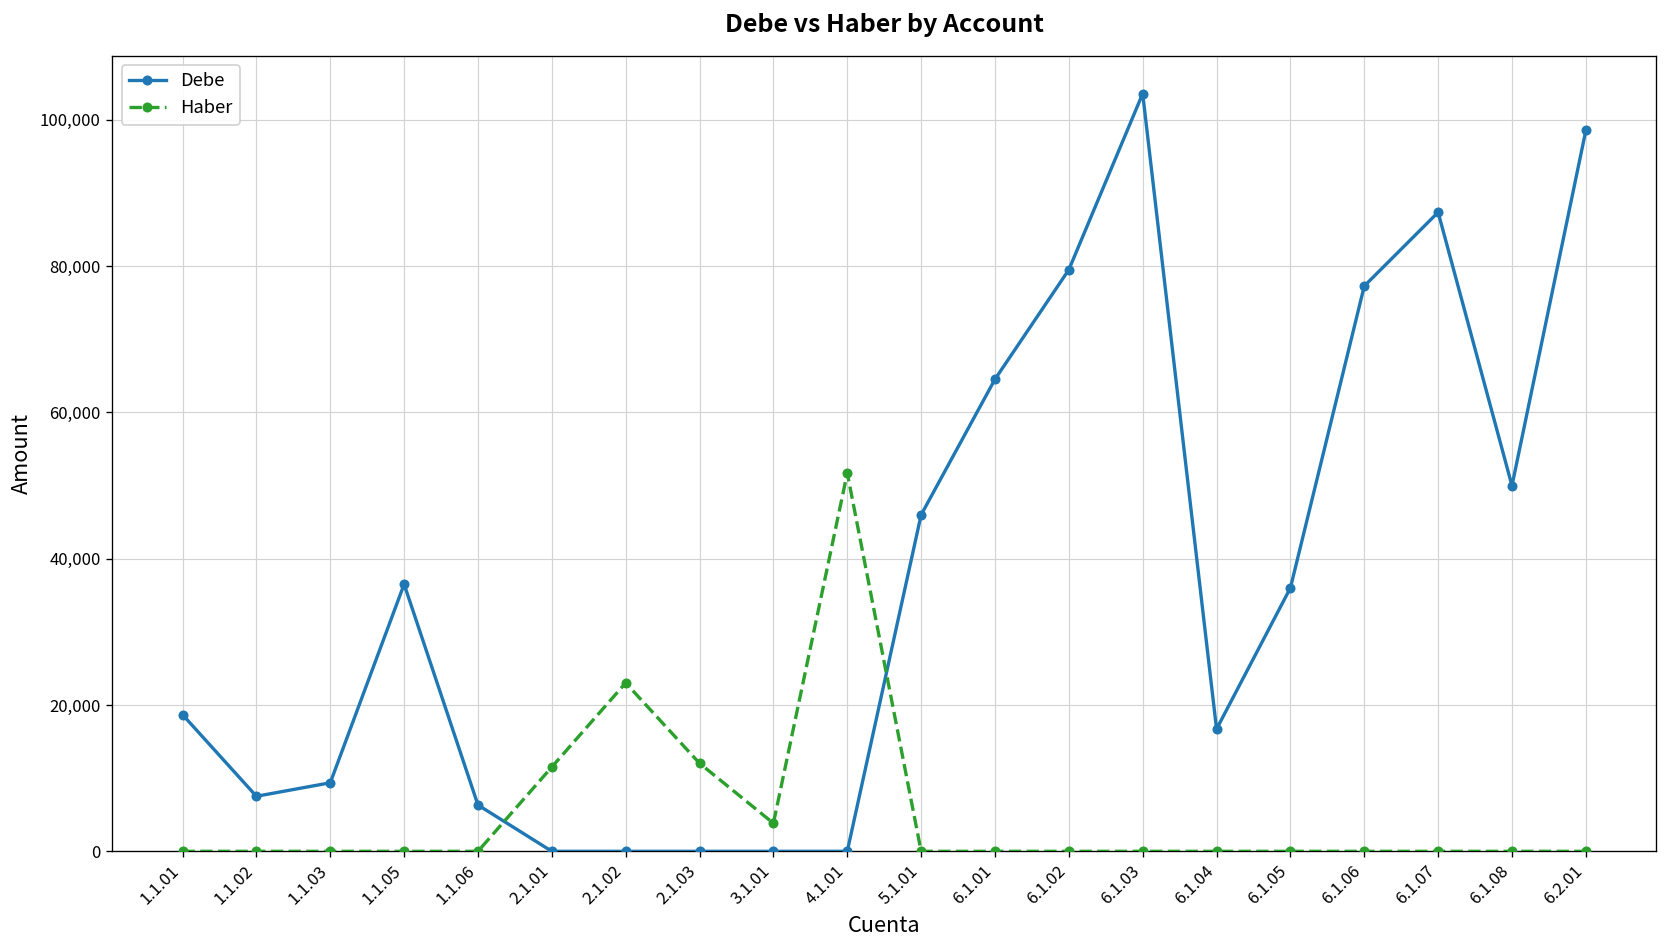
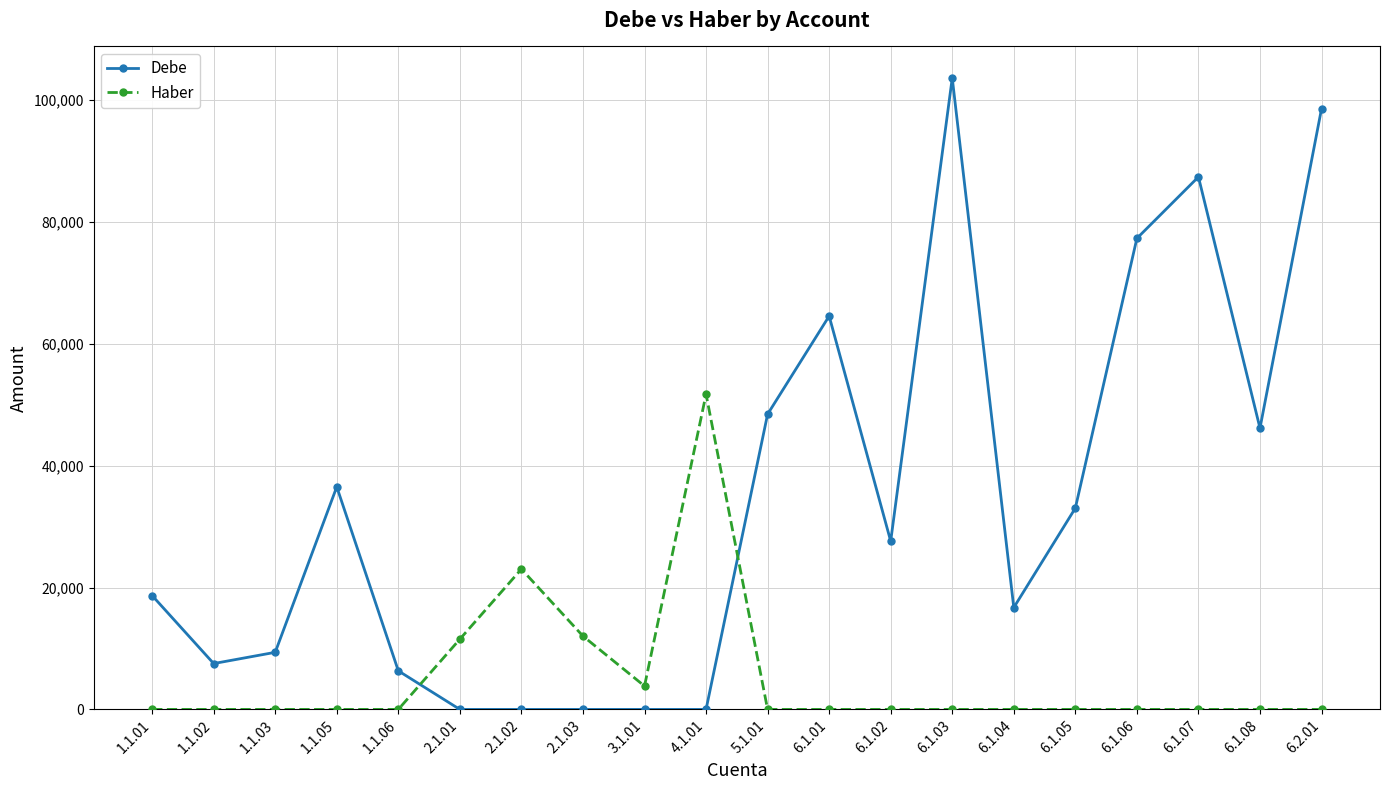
  {
    "Debe": {
      "1.1.01": "19,000",
      "1.1.02": "8,000",
      "1.1.03": "9,000",
      "1.1.05": "37,000",
      "1.1.06": "6,000",
      "2.1.01": "0",
      "2.1.02": "0",
      "2.1.03": "0",
      "3.1.01": "0",
      "4.1.01": "0",
-     "5.1.01": "46,000",
+     "5.1.01": "48,000",
      "6.1.01": "65,000",
-     "6.1.02": "80,000",
+     "6.1.02": "28,000",
      "6.1.03": "104,000",
      "6.1.04": "17,000",
-     "6.1.05": "36,000",
+     "6.1.05": "33,000",
      "6.1.06": "77,000",
      "6.1.07": "87,000",
-     "6.1.08": "50,000",
+     "6.1.08": "46,000",
      "6.2.01": "99,000"
    },
    "Haber": {
      "1.1.01": "0",
      "1.1.02": "0",
      "1.1.03": "0",
      "1.1.05": "0",
      "1.1.06": "0",
      "2.1.01": "12,000",
      "2.1.02": "23,000",
      "2.1.03": "12,000",
      "3.1.01": "4,000",
      "4.1.01": "52,000",
      "5.1.01": "0",
      "6.1.01": "0",
      "6.1.02": "0",
      "6.1.03": "0",
      "6.1.04": "0",
      "6.1.05": "0",
      "6.1.06": "0",
      "6.1.07": "0",
      "6.1.08": "0",
      "6.2.01": "0"
    }
  }
